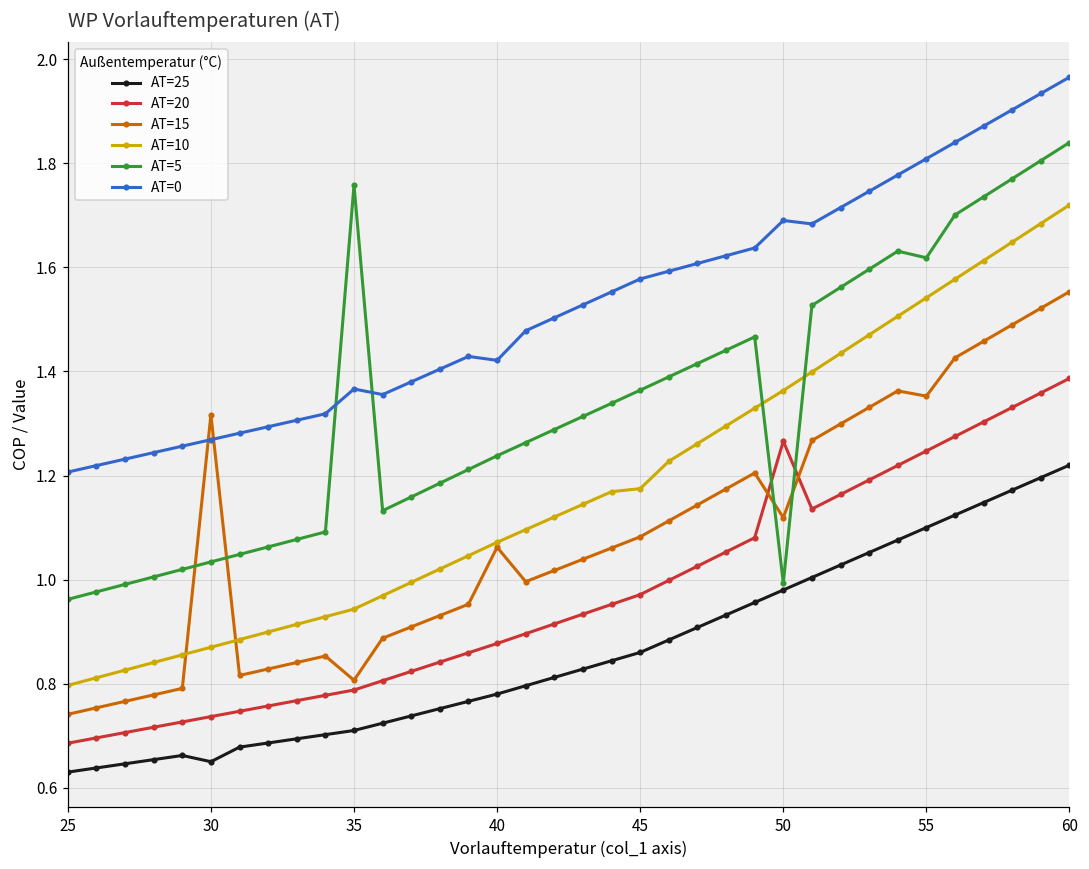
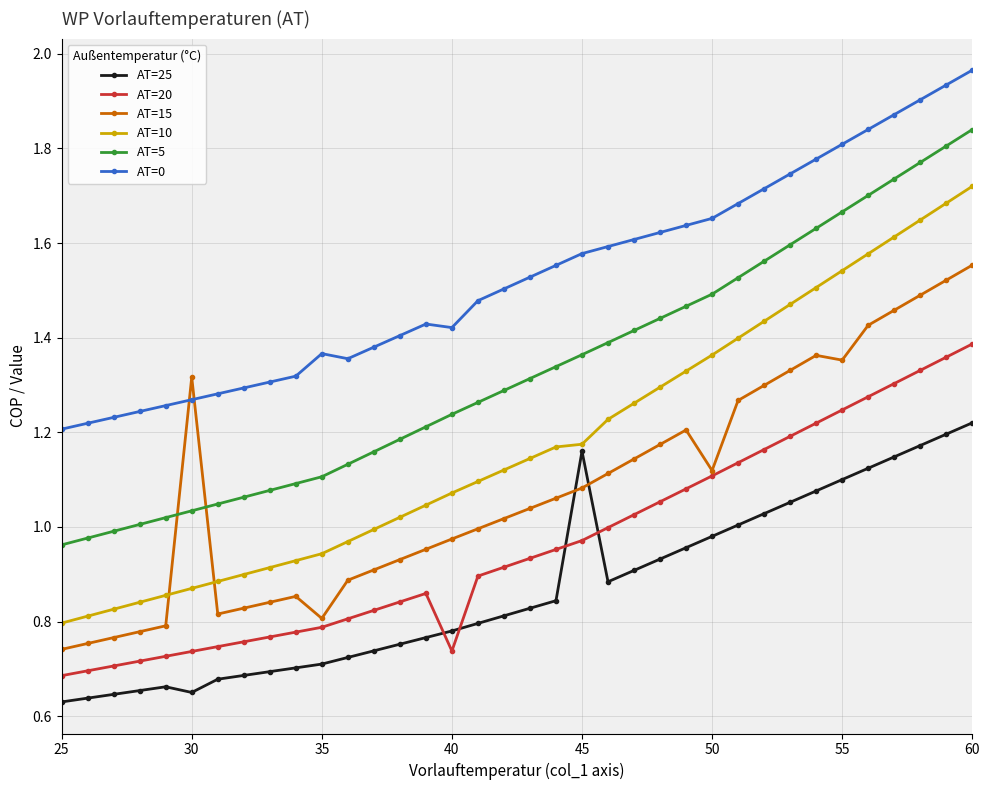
  {
    "AT=25": {
      "25": 0.63,
      "30": 0.65,
      "35": 0.71,
      "40": 0.78,
-     "45": 0.86,
+     "45": 1.16,
      "50": 0.98,
      "55": 1.10,
      "60": 1.22
    },
    "AT=20": {
      "25": 0.69,
      "30": 0.74,
      "35": 0.79,
-     "40": 0.88,
+     "40": 0.74,
      "45": 0.97,
-     "50": 1.27,
+     "50": 1.11,
      "55": 1.25,
      "60": 1.39
    },
    "AT=15": {
      "25": 0.74,
      "30": 1.32,
      "35": 0.81,
-     "40": 1.06,
+     "40": 0.97,
      "45": 1.08,
      "50": 1.12,
      "55": 1.35,
      "60": 1.55
    },
    "AT=10": {
      "25": 0.80,
      "30": 0.87,
      "35": 0.94,
      "40": 1.07,
      "45": 1.17,
      "50": 1.36,
      "55": 1.54,
      "60": 1.72
    },
    "AT=5": {
      "25": 0.96,
      "30": 1.03,
-     "35": 1.76,
+     "35": 1.11,
      "40": 1.24,
      "45": 1.36,
-     "50": 0.99,
-     "55": 1.62,
+     "50": 1.49,
+     "55": 1.67,
      "60": 1.84
    },
    "AT=0": {
      "25": 1.21,
      "30": 1.27,
      "35": 1.37,
      "40": 1.42,
      "45": 1.58,
-     "50": 1.69,
+     "50": 1.65,
      "55": 1.81,
      "60": 1.97
    }
  }
